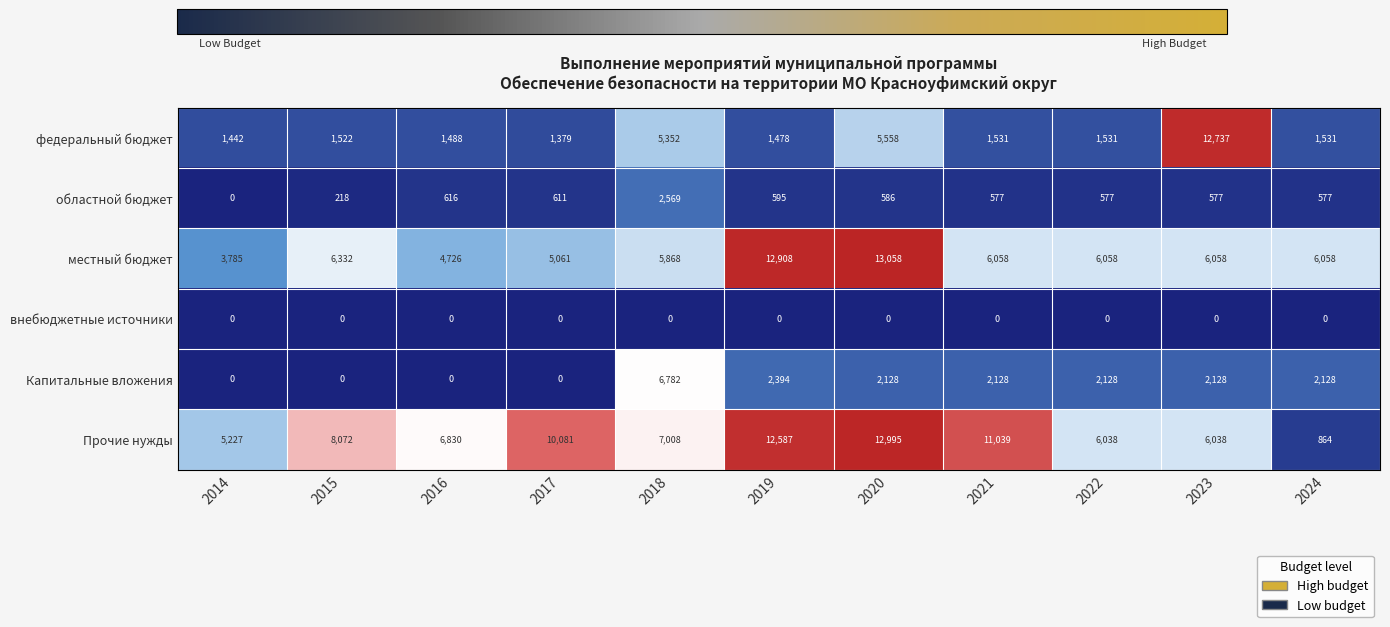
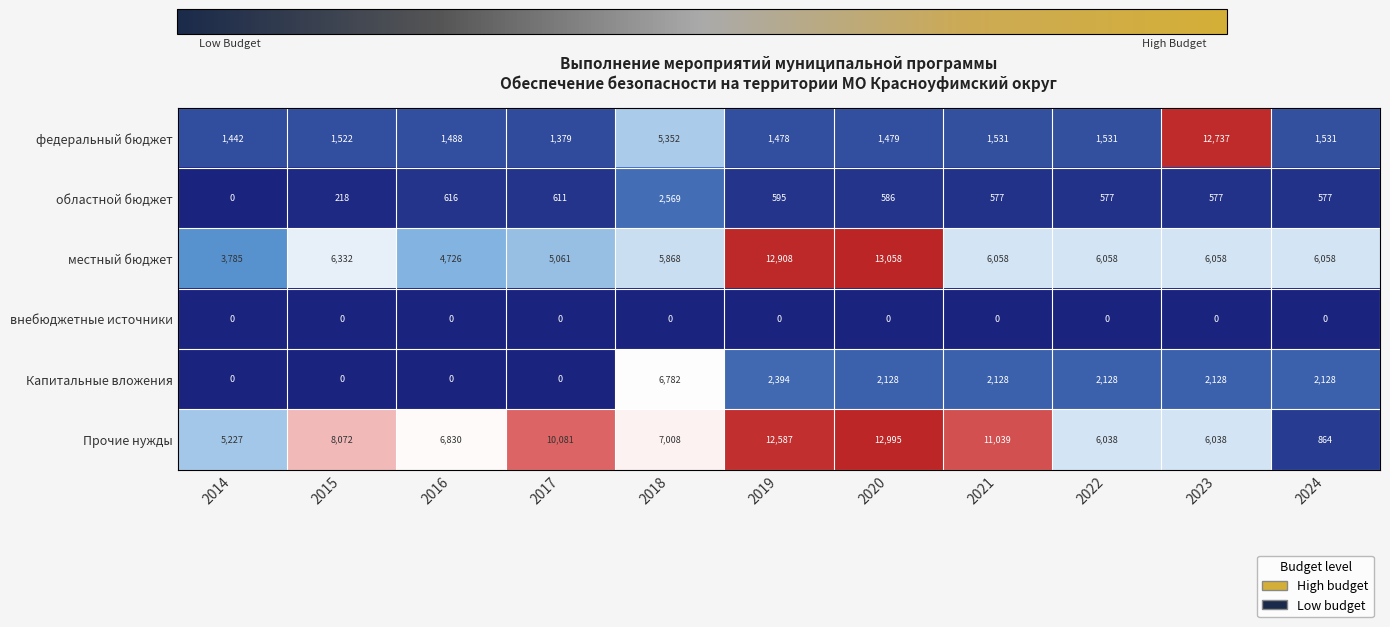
  {
    "федеральный бюджет": {
      "2014": "1,442",
      "2015": "1,522",
      "2016": "1,488",
      "2017": "1,379",
      "2018": "5,352",
      "2019": "1,478",
-     "2020": "5,558",
+     "2020": "1,479",
      "2021": "1,531",
      "2022": "1,531",
      "2023": "12,737",
      "2024": "1,531"
    },
    "областной бюджет": {
      "2014": "0",
      "2015": "218",
      "2016": "616",
      "2017": "611",
      "2018": "2,569",
      "2019": "595",
      "2020": "586",
      "2021": "577",
      "2022": "577",
      "2023": "577",
      "2024": "577"
    },
    "местный бюджет": {
      "2014": "3,785",
      "2015": "6,332",
      "2016": "4,726",
      "2017": "5,061",
      "2018": "5,868",
      "2019": "12,908",
      "2020": "13,058",
      "2021": "6,058",
      "2022": "6,058",
      "2023": "6,058",
      "2024": "6,058"
    },
    "внебюджетные источники": {
      "2014": "0",
      "2015": "0",
      "2016": "0",
      "2017": "0",
      "2018": "0",
      "2019": "0",
      "2020": "0",
      "2021": "0",
      "2022": "0",
      "2023": "0",
      "2024": "0"
    },
    "Капитальные вложения": {
      "2014": "0",
      "2015": "0",
      "2016": "0",
      "2017": "0",
      "2018": "6,782",
      "2019": "2,394",
      "2020": "2,128",
      "2021": "2,128",
      "2022": "2,128",
      "2023": "2,128",
      "2024": "2,128"
    },
    "Прочие нужды": {
      "2014": "5,227",
      "2015": "8,072",
      "2016": "6,830",
      "2017": "10,081",
      "2018": "7,008",
      "2019": "12,587",
      "2020": "12,995",
      "2021": "11,039",
      "2022": "6,038",
      "2023": "6,038",
      "2024": "864"
    }
  }
